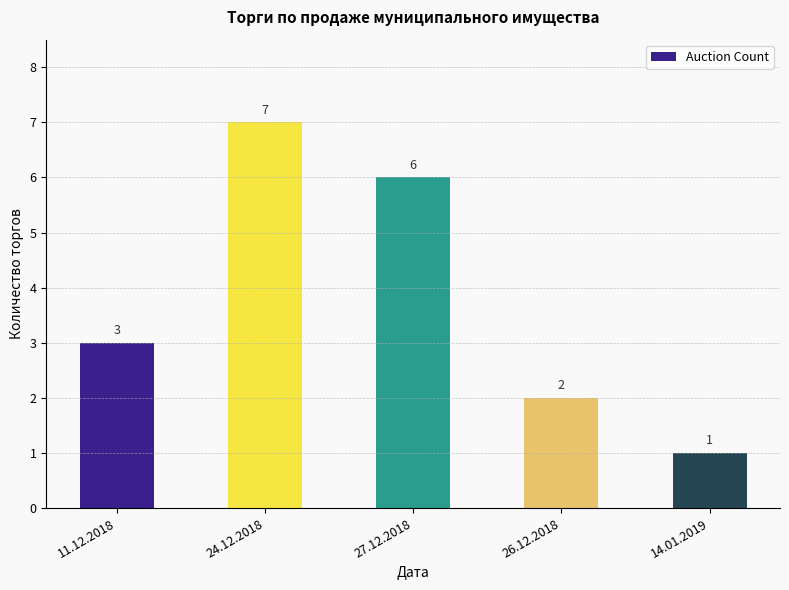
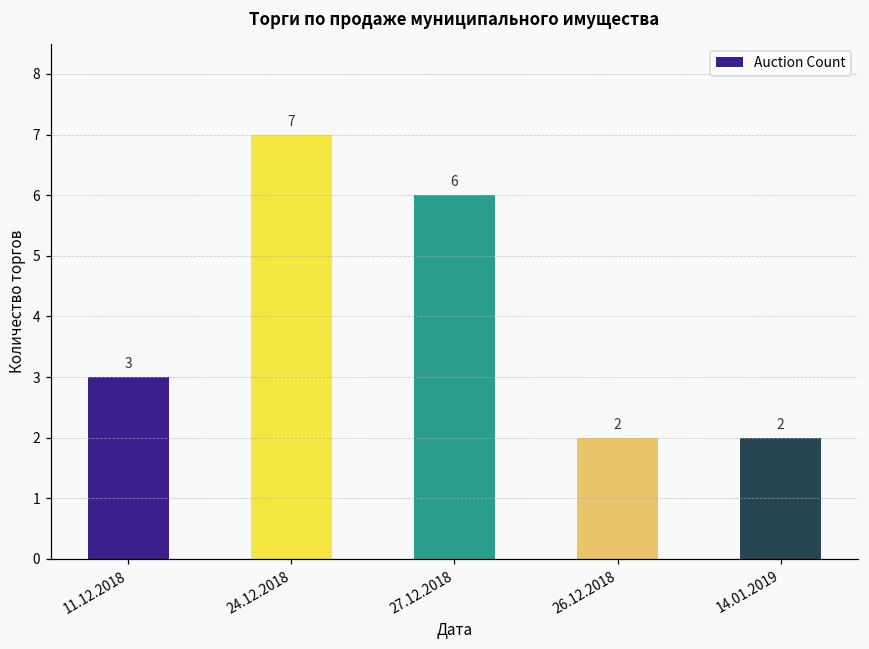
  {
    "11.12.2018": 3,
    "24.12.2018": 7,
    "27.12.2018": 6,
    "26.12.2018": 2,
-   "14.01.2019": 1
+   "14.01.2019": 2
  }
